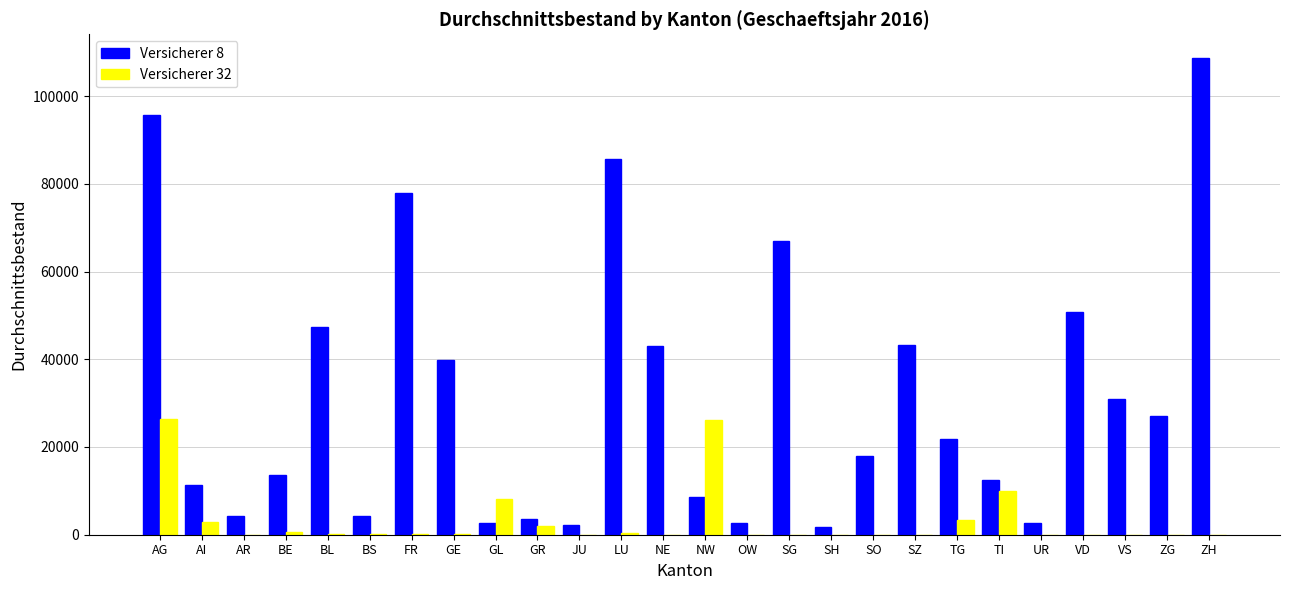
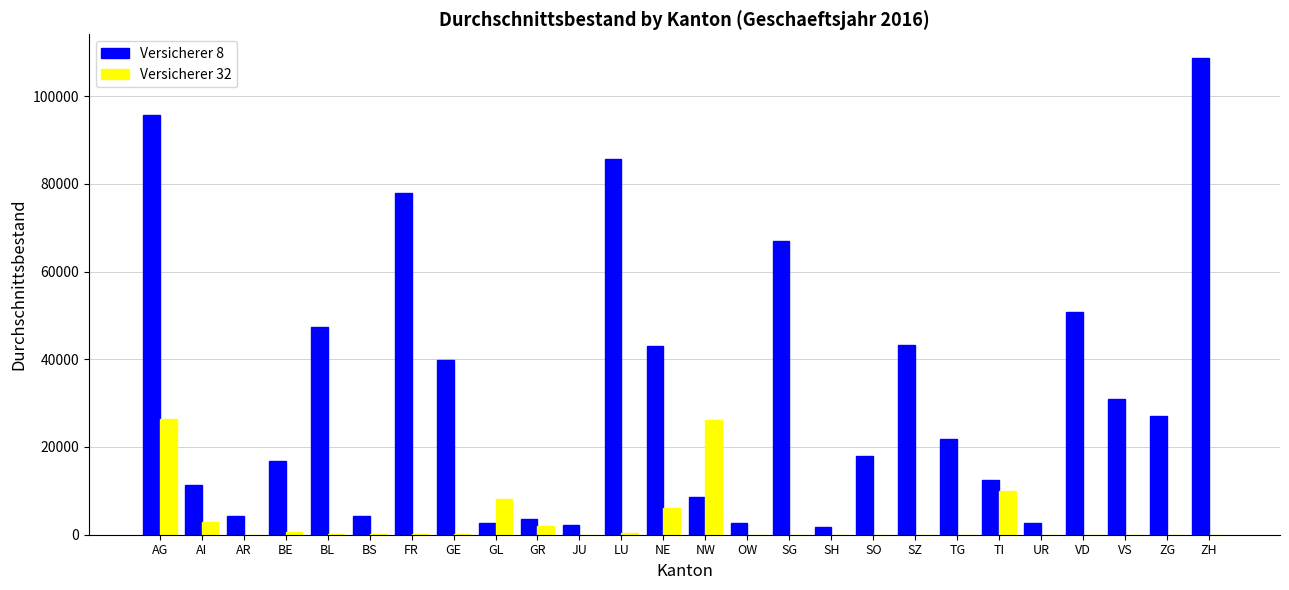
  {
    "Versicherer 8": {
      "AG": 96000,
      "AI": 11000,
      "AR": 4000,
-     "BE": 14000,
+     "BE": 17000,
      "BL": 47000,
      "BS": 4000,
      "FR": 78000,
      "GE": 40000,
      "GL": 3000,
      "GR": 4000,
      "JU": 2000,
      "LU": 86000,
      "NE": 43000,
      "NW": 9000,
      "OW": 3000,
      "SG": 67000,
      "SH": 2000,
      "SO": 18000,
      "SZ": 43000,
      "TG": 22000,
      "TI": 12000,
      "UR": 3000,
      "VD": 51000,
      "VS": 31000,
      "ZG": 27000,
      "ZH": 109000
    },
    "Versicherer 32": {
      "AG": 26000,
      "AI": 3000,
      "GL": 8000,
      "GR": 2000,
-     "NE": 0,
+     "NE": 6000,
      "NW": 26000,
      "OW": 0,
      "SG": 0,
      "SH": 0,
      "SO": 0,
      "SZ": 0,
-     "TG": 3000,
+     "TG": 0,
      "TI": 10000,
      "UR": 0,
      "VD": 0,
      "VS": 0,
      "ZG": 0,
      "ZH": 0
    }
  }
